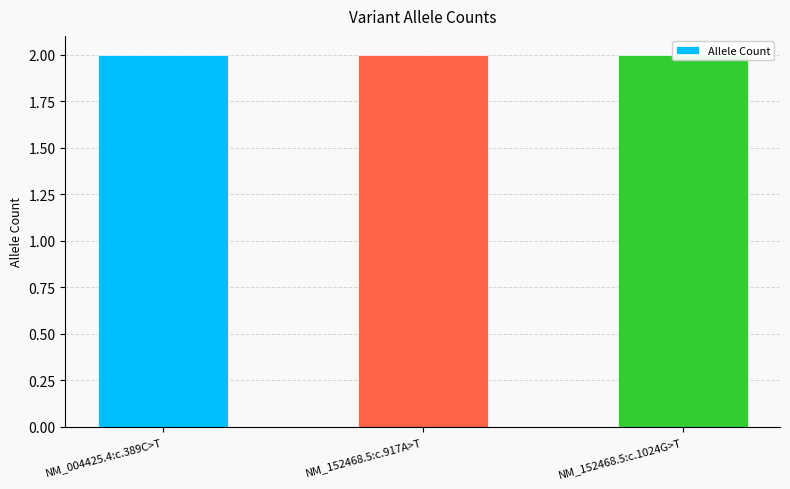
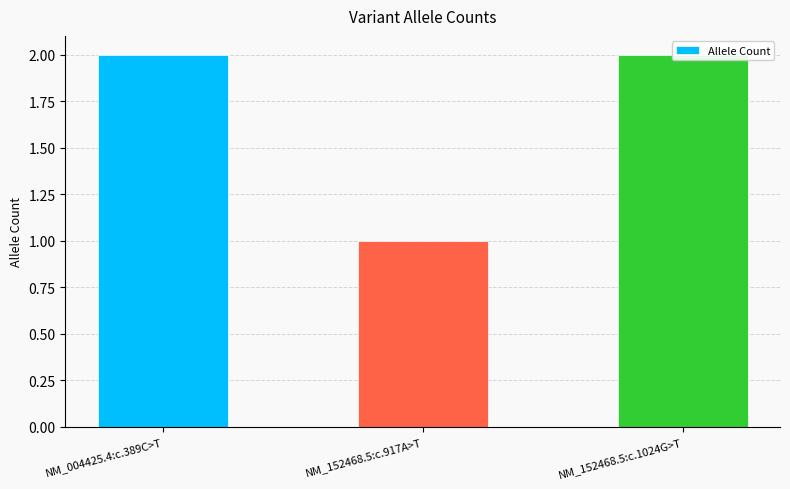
  {
    "NM_004425.4:c.389C>T": 2,
-   "NM_152468.5:c.917A>T": 2
+   "NM_152468.5:c.917A>T": 1
  }
